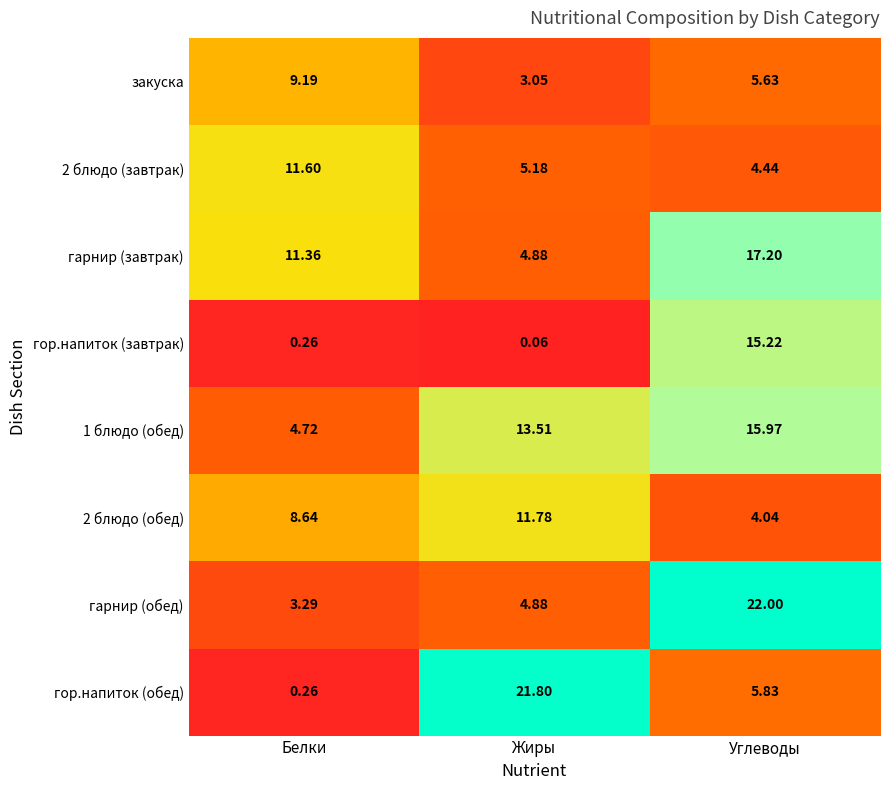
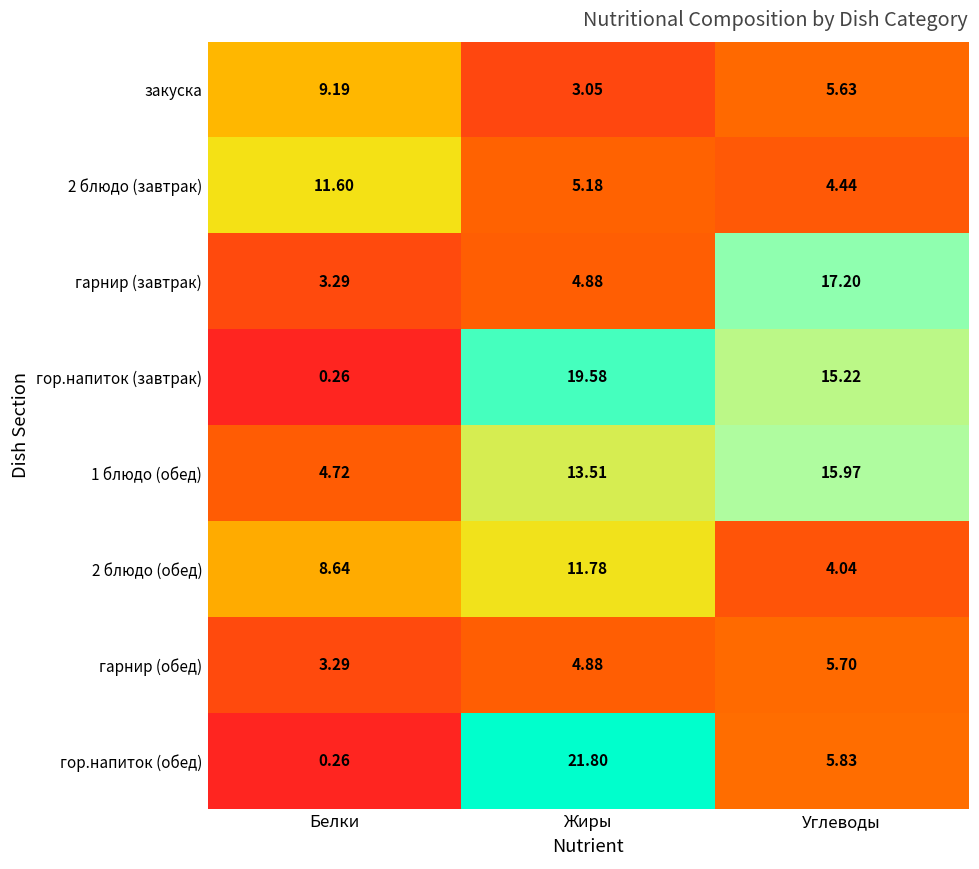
  {
    "закуска": {
      "Белки": 9.19,
      "Жиры": 3.05,
      "Углеводы": 5.63
    },
    "2 блюдо (завтрак)": {
      "Белки": 11.60,
      "Жиры": 5.18,
      "Углеводы": 4.44
    },
    "гарнир (завтрак)": {
-     "Белки": 11.36,
+     "Белки": 3.29,
      "Жиры": 4.88,
      "Углеводы": 17.20
    },
    "гор.напиток (завтрак)": {
      "Белки": 0.26,
-     "Жиры": 0.06,
+     "Жиры": 19.58,
      "Углеводы": 15.22
    },
    "1 блюдо (обед)": {
      "Белки": 4.72,
      "Жиры": 13.51,
      "Углеводы": 15.97
    },
    "2 блюдо (обед)": {
      "Белки": 8.64,
      "Жиры": 11.78,
      "Углеводы": 4.04
    },
    "гарнир (обед)": {
      "Белки": 3.29,
      "Жиры": 4.88,
-     "Углеводы": 22.00
+     "Углеводы": 5.70
    },
    "гор.напиток (обед)": {
      "Белки": 0.26,
      "Жиры": 21.80,
      "Углеводы": 5.83
    }
  }
